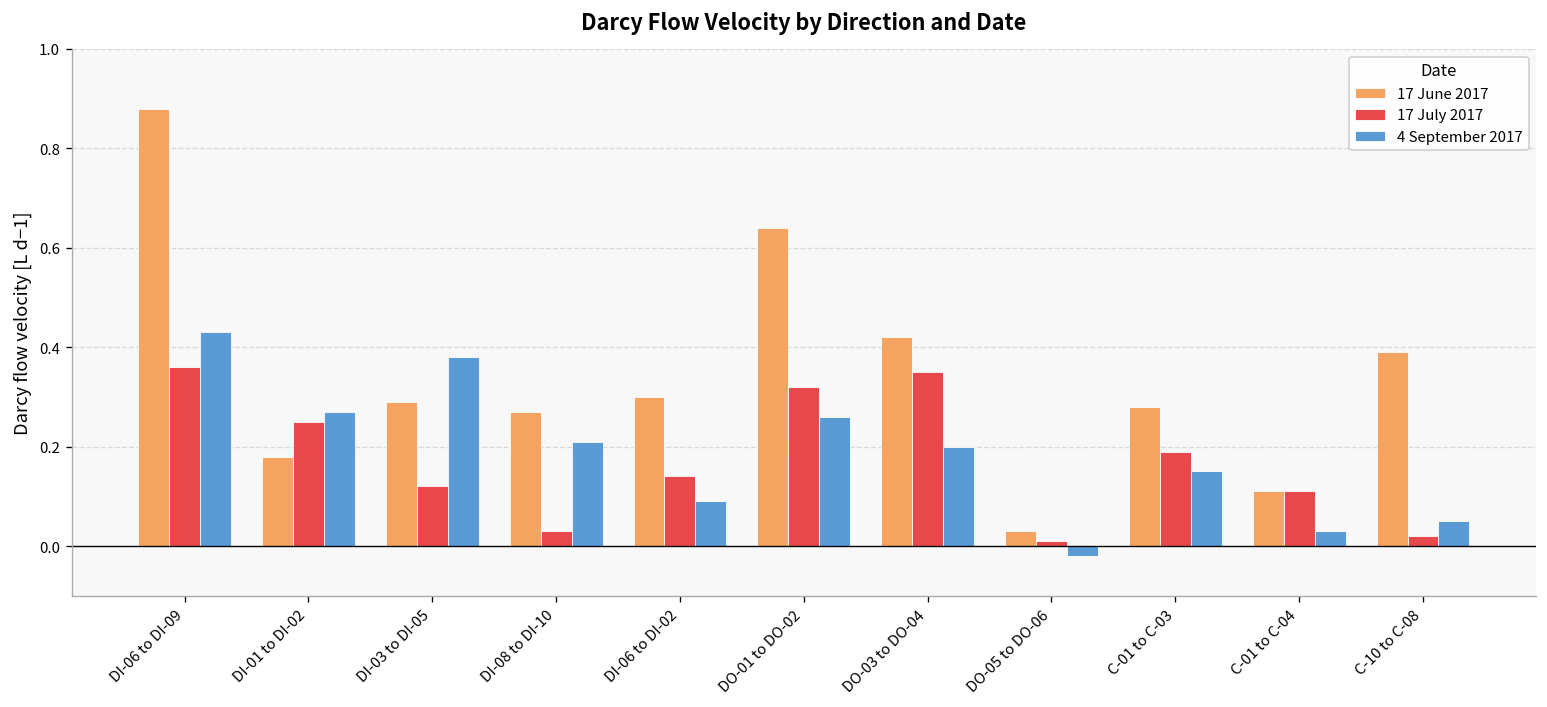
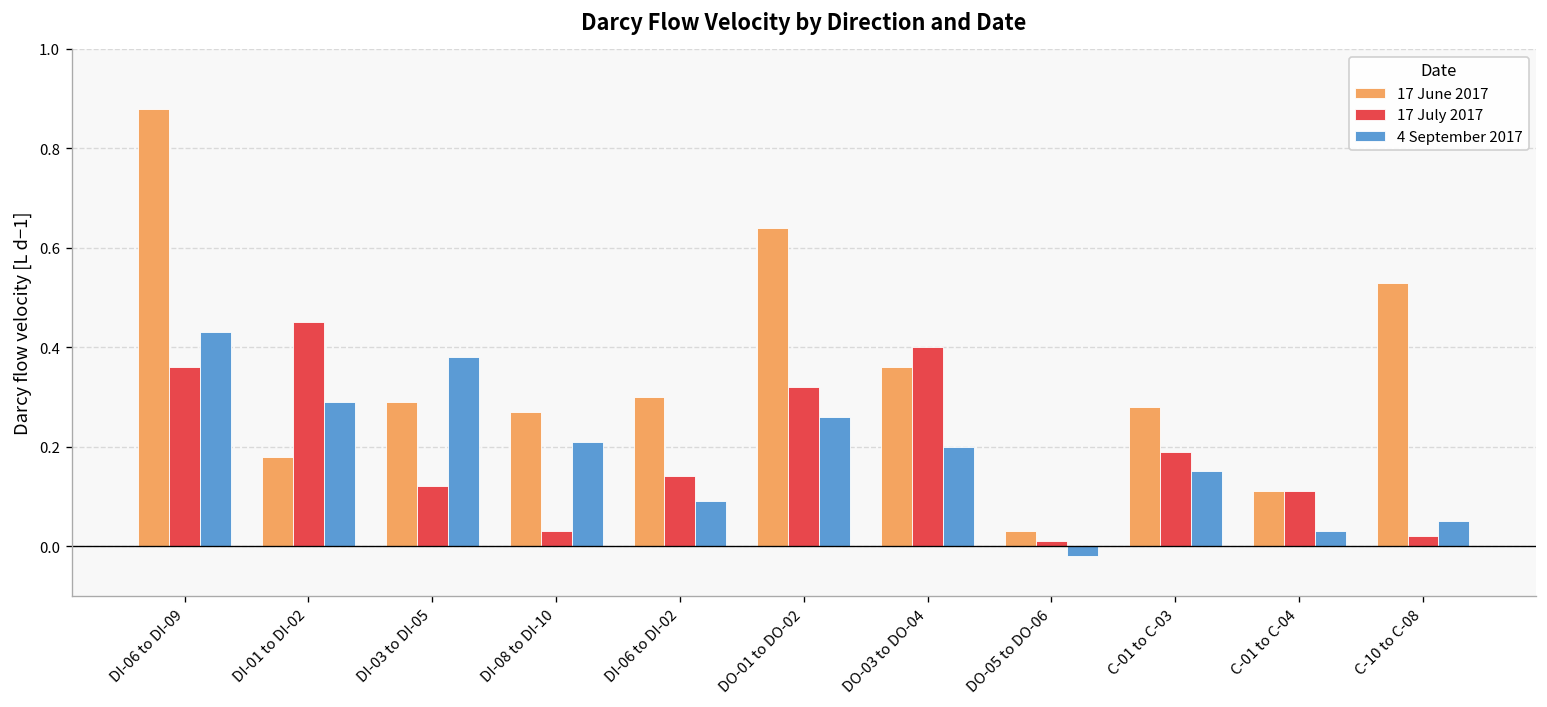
  {
    "17 June 2017": {
      "DI-06 to DI-09": 0.88,
      "DI-01 to DI-02": 0.18,
      "DI-03 to DI-05": 0.29,
      "DI-08 to DI-10": 0.27,
      "DI-06 to DI-02": 0.30,
      "DO-01 to DO-02": 0.64,
-     "DO-03 to DO-04": 0.42,
+     "DO-03 to DO-04": 0.36,
      "DO-05 to DO-06": 0.03,
      "C-01 to C-03": 0.28,
      "C-01 to C-04": 0.11,
-     "C-10 to C-08": 0.39
+     "C-10 to C-08": 0.53
    },
    "17 July 2017": {
      "DI-06 to DI-09": 0.36,
-     "DI-01 to DI-02": 0.25,
+     "DI-01 to DI-02": 0.45,
      "DI-03 to DI-05": 0.12,
      "DI-08 to DI-10": 0.03,
      "DI-06 to DI-02": 0.14,
      "DO-01 to DO-02": 0.32,
-     "DO-03 to DO-04": 0.35,
+     "DO-03 to DO-04": 0.40,
      "DO-05 to DO-06": 0.01,
      "C-01 to C-03": 0.19,
      "C-01 to C-04": 0.11,
      "C-10 to C-08": 0.02
    },
    "4 September 2017": {
      "DI-06 to DI-09": 0.43,
-     "DI-01 to DI-02": 0.27,
+     "DI-01 to DI-02": 0.29,
      "DI-03 to DI-05": 0.38,
      "DI-08 to DI-10": 0.21,
      "DI-06 to DI-02": 0.09,
      "DO-01 to DO-02": 0.26,
      "DO-03 to DO-04": 0.20,
      "DO-05 to DO-06": -0.02,
      "C-01 to C-03": 0.15,
      "C-01 to C-04": 0.03,
      "C-10 to C-08": 0.05
    }
  }
